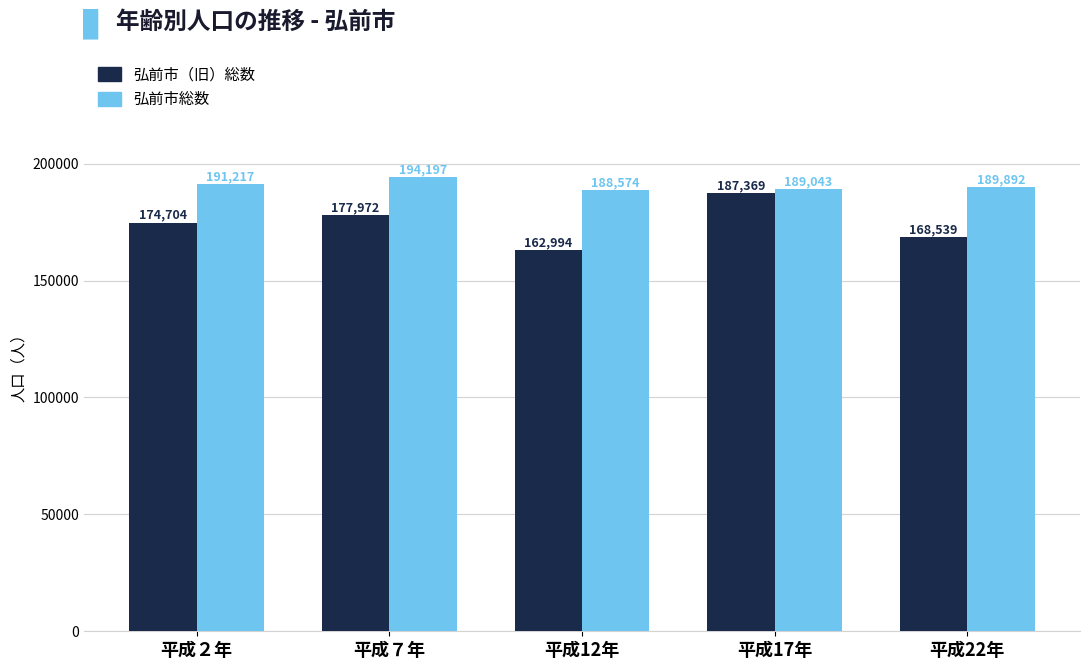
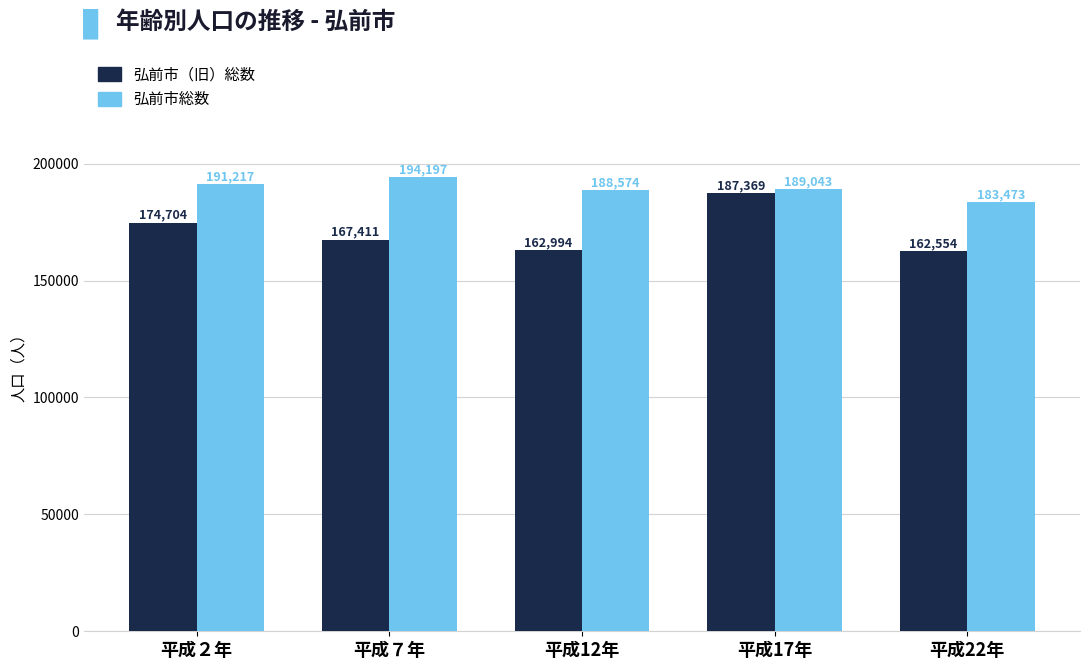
  {
    "弘前市（旧）総数": {
      "平成２年": "174,704",
-     "平成７年": "177,972",
+     "平成７年": "167,411",
      "平成12年": "162,994",
      "平成17年": "187,369",
-     "平成22年": "168,539"
+     "平成22年": "162,554"
    },
    "弘前市総数": {
      "平成２年": "191,217",
      "平成７年": "194,197",
      "平成12年": "188,574",
      "平成17年": "189,043",
-     "平成22年": "189,892"
+     "平成22年": "183,473"
    }
  }
